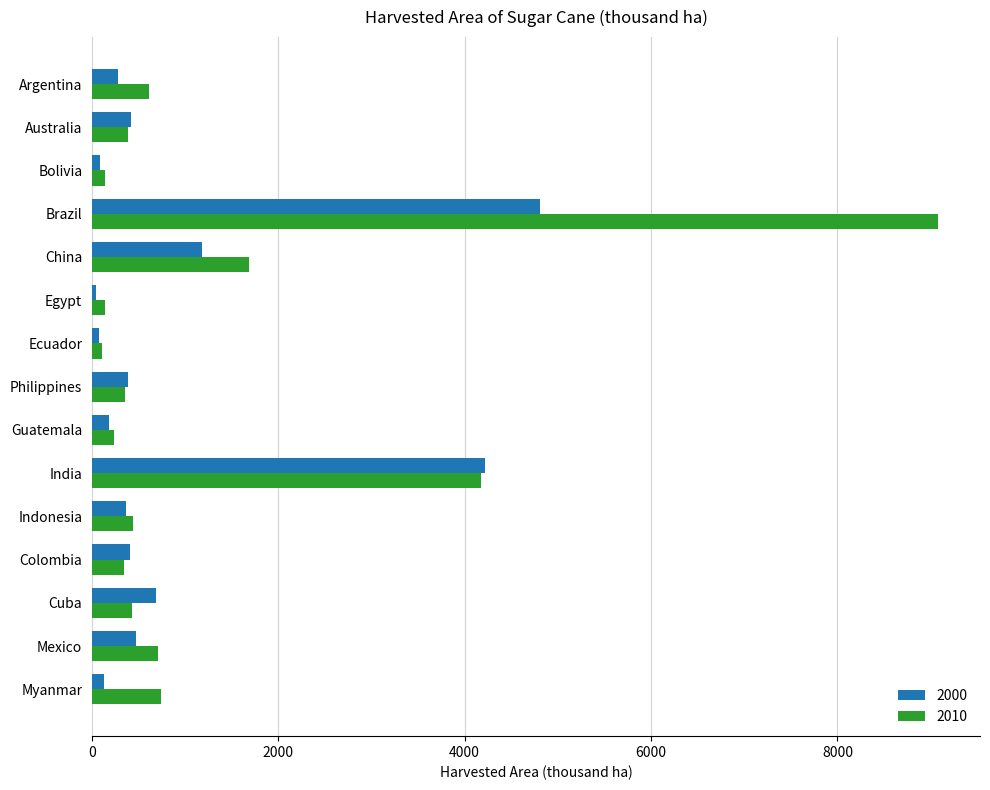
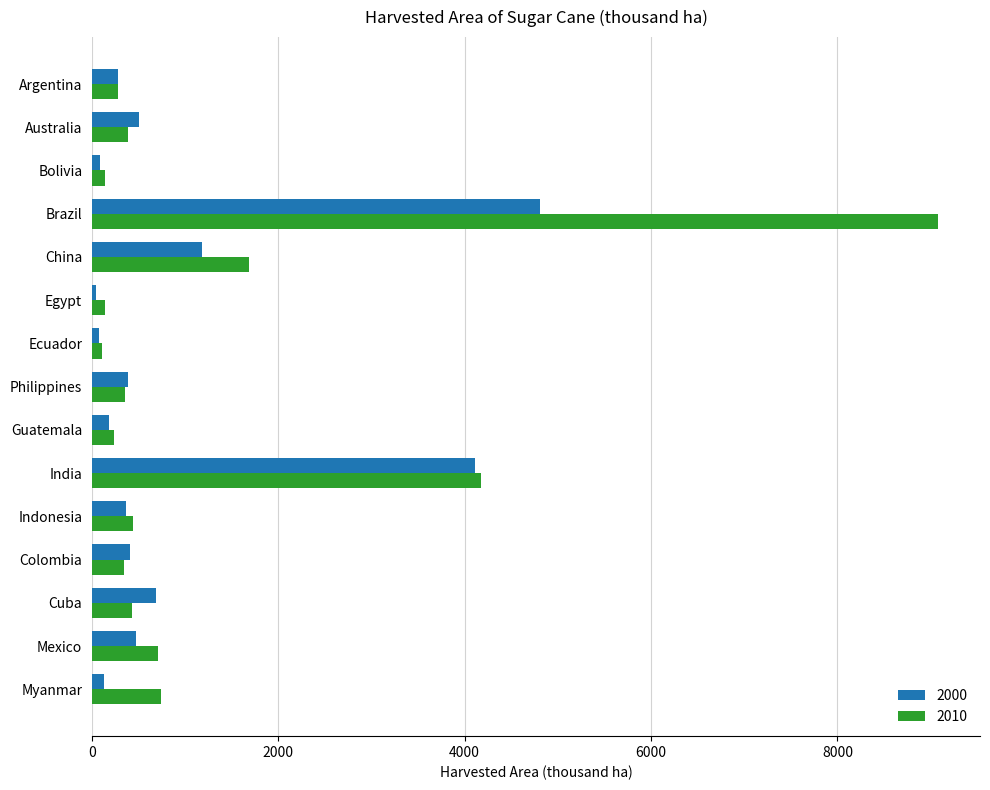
  {
    "2000": {
      "Argentina": 300,
-     "Australia": 400,
+     "Australia": 500,
      "Bolivia": 100,
      "Brazil": 4800,
      "China": 1200,
      "Egypt": 0,
      "Ecuador": 100,
      "Philippines": 400,
      "Guatemala": 200,
-     "India": 4200,
+     "India": 4100,
      "Indonesia": 400,
      "Colombia": 400,
      "Cuba": 700,
      "Mexico": 500,
      "Myanmar": 100
    },
    "2010": {
-     "Argentina": 600,
+     "Argentina": 300,
      "Australia": 400,
      "Bolivia": 100,
      "Brazil": 9100,
      "China": 1700,
      "Egypt": 100,
      "Ecuador": 100,
      "Philippines": 400,
      "Guatemala": 200,
      "India": 4200,
      "Indonesia": 400,
      "Colombia": 300,
      "Cuba": 400,
      "Mexico": 700,
      "Myanmar": 700
    }
  }
